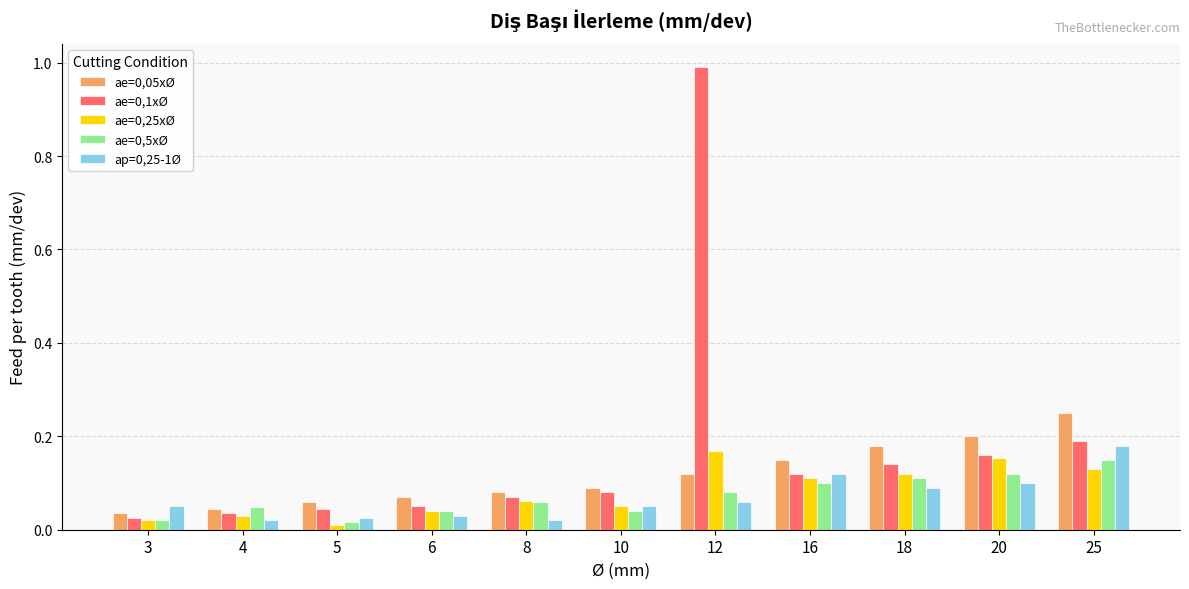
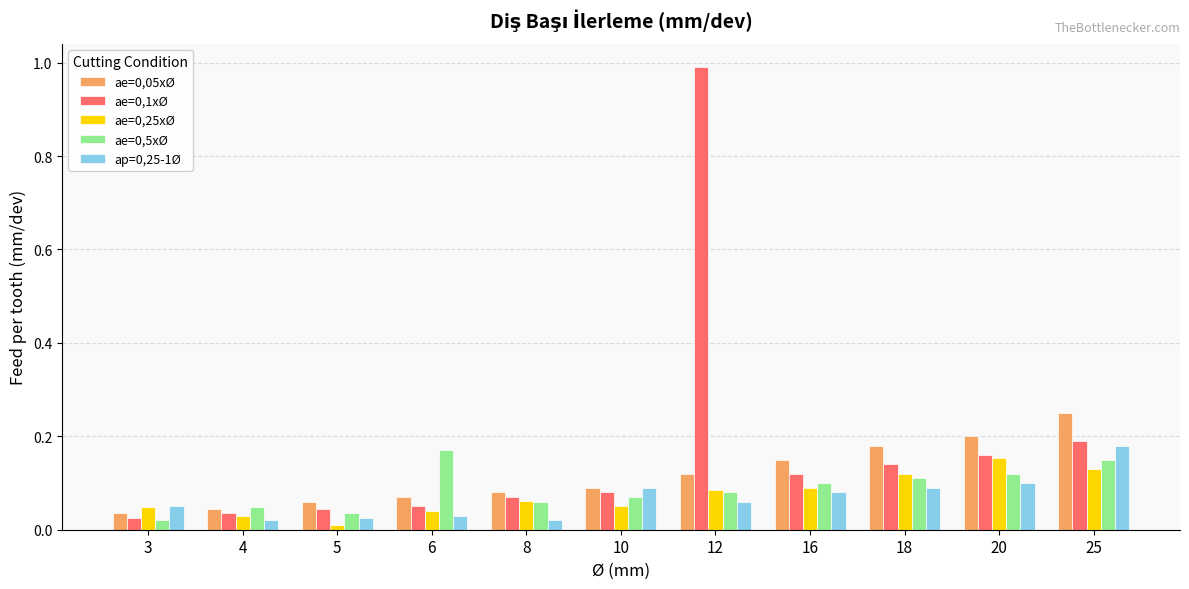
  {
    "ae=0,25xØ": {
-     "3": 0.02,
+     "3": 0.05,
      "4": 0.03,
      "5": 0.01,
      "6": 0.04,
      "8": 0.06,
      "10": 0.05,
-     "12": 0.17,
-     "16": 0.11,
+     "12": 0.09,
+     "16": 0.09,
      "18": 0.12,
      "20": 0.15,
      "25": 0.13
    },
    "ae=0,5xØ": {
      "3": 0.02,
      "4": 0.05,
-     "5": 0.02,
-     "6": 0.04,
+     "5": 0.04,
+     "6": 0.17,
      "8": 0.06,
-     "10": 0.04,
+     "10": 0.07,
      "12": 0.08,
      "16": 0.10,
      "18": 0.11,
      "20": 0.12,
      "25": 0.15
    },
    "ap=0,25-1Ø": {
      "3": 0.05,
      "4": 0.02,
      "5": 0.03,
      "6": 0.03,
      "8": 0.02,
-     "10": 0.05,
+     "10": 0.09,
      "12": 0.06,
-     "16": 0.12,
+     "16": 0.08,
      "18": 0.09,
      "20": 0.10,
      "25": 0.18
    }
  }
